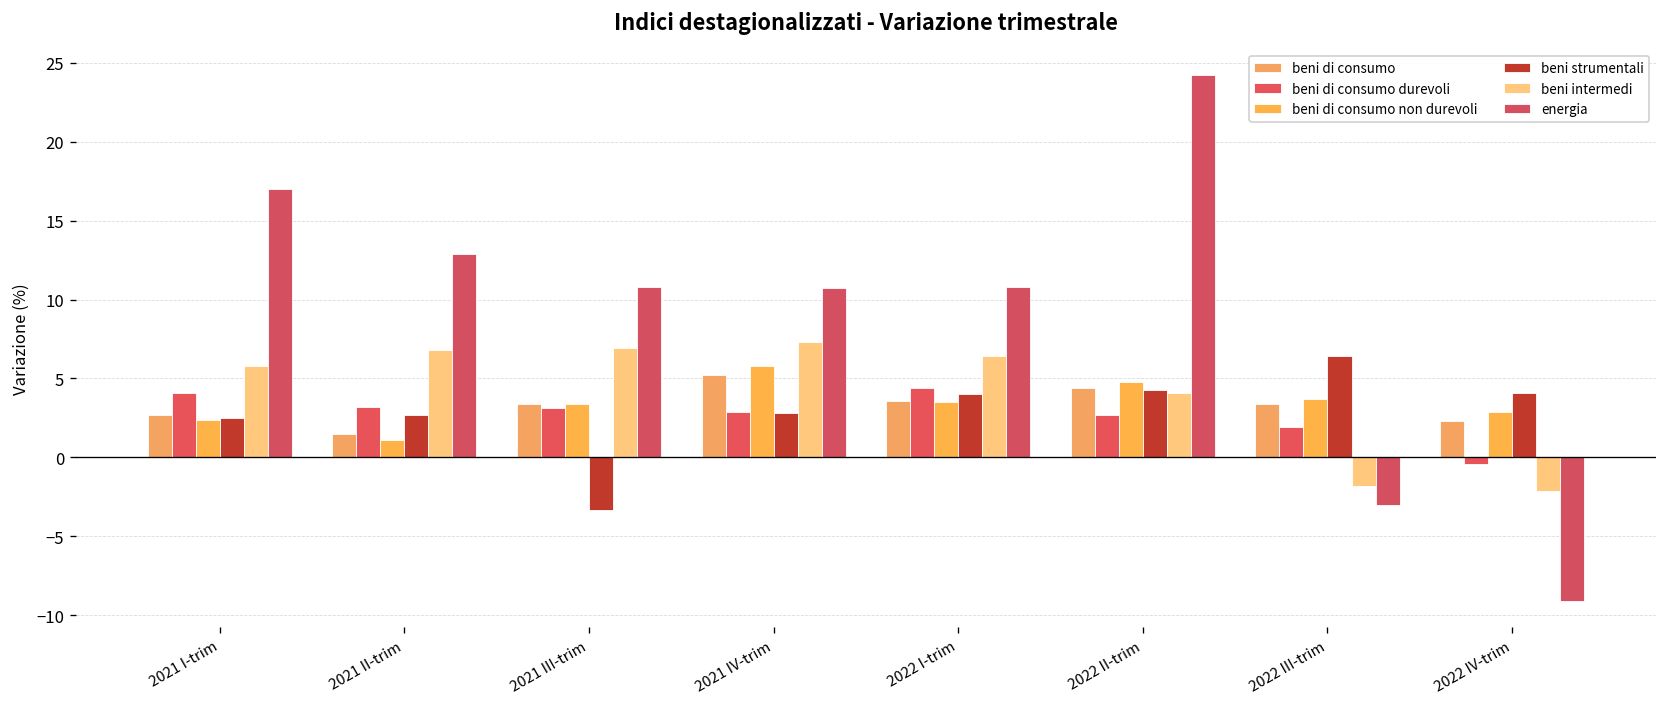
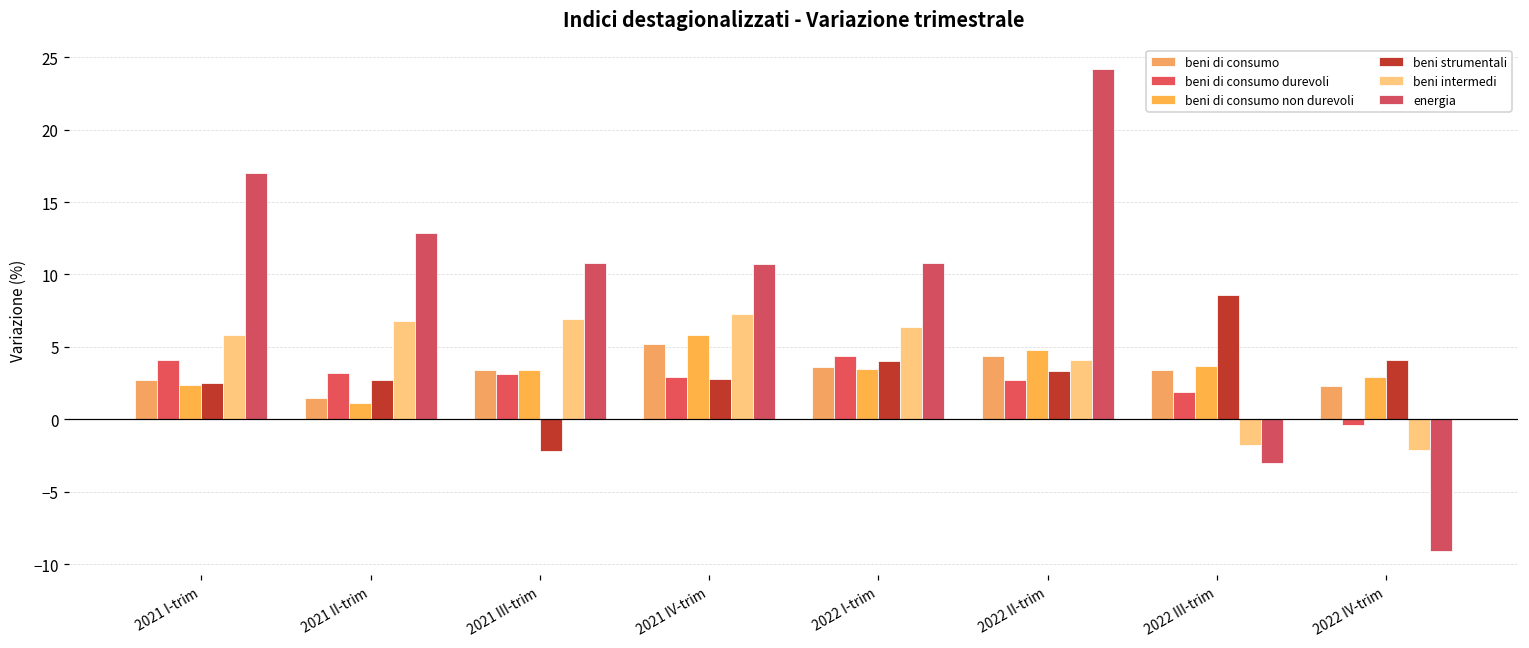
  {
    "beni strumentali": {
      "2021 I-trim": 2.5,
      "2021 II-trim": 2.7,
-     "2021 III-trim": -3.3,
+     "2021 III-trim": -2.2,
      "2021 IV-trim": 2.8,
      "2022 I-trim": 4.0,
-     "2022 II-trim": 4.3,
-     "2022 III-trim": 6.4,
+     "2022 II-trim": 3.3,
+     "2022 III-trim": 8.6,
      "2022 IV-trim": 4.1
    }
  }
